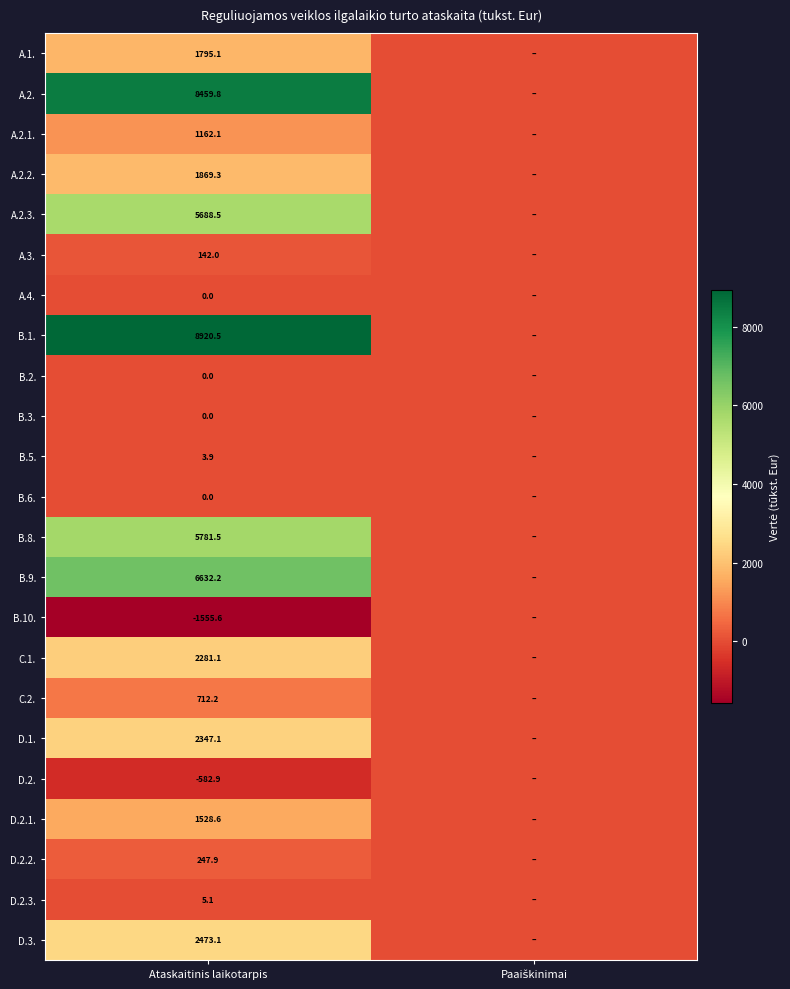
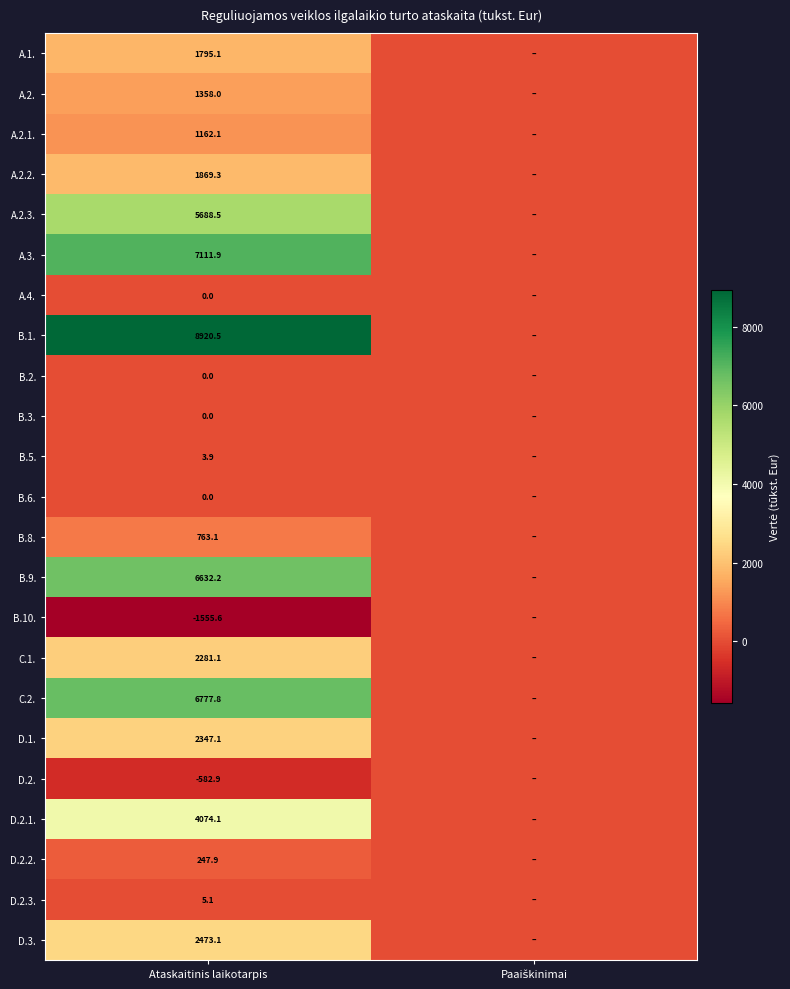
  {
    "A.1.": {
      "Ataskaitinis laikotarpis": 1795.1
    },
    "A.2.": {
-     "Ataskaitinis laikotarpis": 8459.8
+     "Ataskaitinis laikotarpis": 1358.0
    },
    "A.2.1.": {
      "Ataskaitinis laikotarpis": 1162.1
    },
    "A.2.2.": {
      "Ataskaitinis laikotarpis": 1869.3
    },
    "A.2.3.": {
      "Ataskaitinis laikotarpis": 5688.5
    },
    "A.3.": {
-     "Ataskaitinis laikotarpis": 142.0
+     "Ataskaitinis laikotarpis": 7111.9
    },
    "A.4.": {
      "Ataskaitinis laikotarpis": 0.0
    },
    "B.1.": {
      "Ataskaitinis laikotarpis": 8920.5
    },
    "B.2.": {
      "Ataskaitinis laikotarpis": 0.0
    },
    "B.3.": {
      "Ataskaitinis laikotarpis": 0.0
    },
    "B.5.": {
      "Ataskaitinis laikotarpis": 3.9
    },
    "B.6.": {
      "Ataskaitinis laikotarpis": 0.0
    },
    "B.8.": {
-     "Ataskaitinis laikotarpis": 5781.5
+     "Ataskaitinis laikotarpis": 763.1
    },
    "B.9.": {
      "Ataskaitinis laikotarpis": 6632.2
    },
    "B.10.": {
      "Ataskaitinis laikotarpis": -1555.6
    },
    "C.1.": {
      "Ataskaitinis laikotarpis": 2281.1
    },
    "C.2.": {
-     "Ataskaitinis laikotarpis": 712.2
+     "Ataskaitinis laikotarpis": 6777.8
    },
    "D.1.": {
      "Ataskaitinis laikotarpis": 2347.1
    },
    "D.2.": {
      "Ataskaitinis laikotarpis": -582.9
    },
    "D.2.1.": {
-     "Ataskaitinis laikotarpis": 1528.6
+     "Ataskaitinis laikotarpis": 4074.1
    },
    "D.2.2.": {
      "Ataskaitinis laikotarpis": 247.9
    },
    "D.2.3.": {
      "Ataskaitinis laikotarpis": 5.1
    },
    "D.3.": {
      "Ataskaitinis laikotarpis": 2473.1
    }
  }
